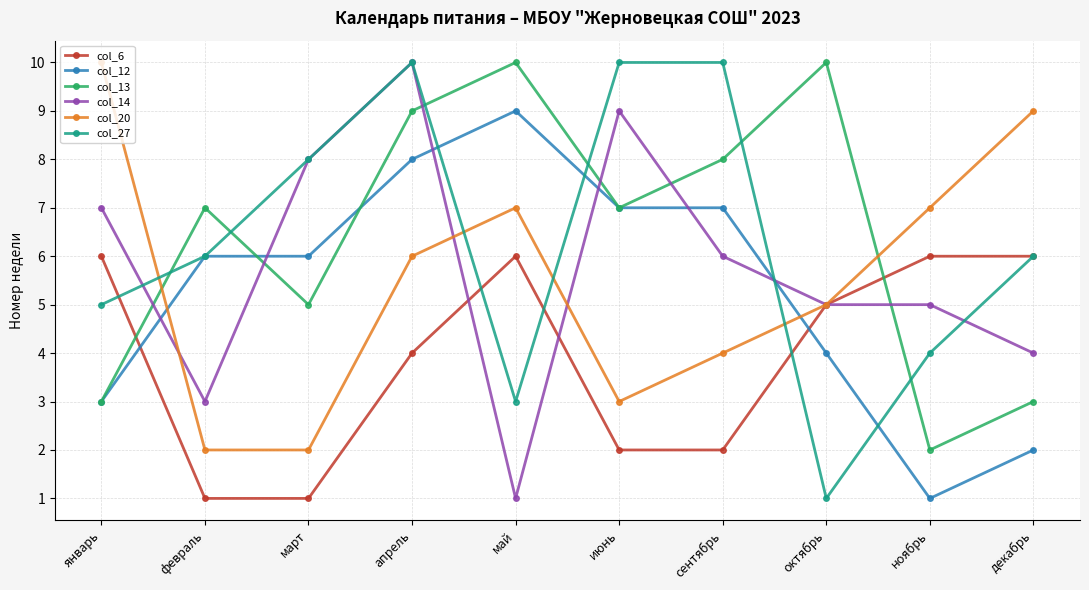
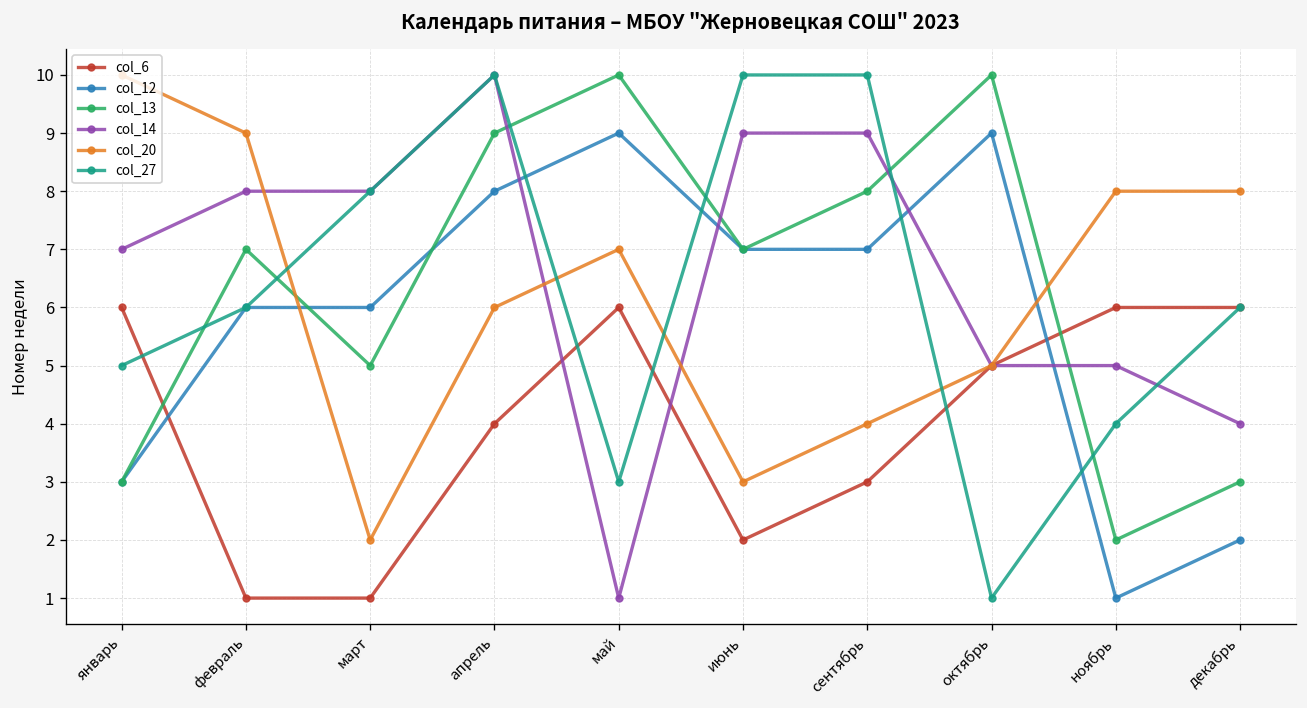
  {
    "col_6": {
      "январь": 6,
      "февраль": 1,
      "март": 1,
      "апрель": 4,
      "май": 6,
      "июнь": 2,
-     "сентябрь": 2,
+     "сентябрь": 3,
      "ноябрь": 6
    },
    "col_12": {
      "март": 6,
      "апрель": 8,
      "май": 9,
      "сентябрь": 7,
-     "октябрь": 4,
+     "октябрь": 9,
      "ноябрь": 1,
      "декабрь": 2
    },
    "col_14": {
      "январь": 7,
-     "февраль": 3,
+     "февраль": 8,
      "май": 1,
      "июнь": 9,
-     "сентябрь": 6,
+     "сентябрь": 9,
      "ноябрь": 5,
      "декабрь": 4
    },
    "col_20": {
-     "февраль": 2,
+     "февраль": 9,
      "март": 2,
      "апрель": 6,
      "май": 7,
      "июнь": 3,
      "сентябрь": 4,
-     "ноябрь": 7,
-     "декабрь": 9
+     "ноябрь": 8,
+     "декабрь": 8
    }
  }
